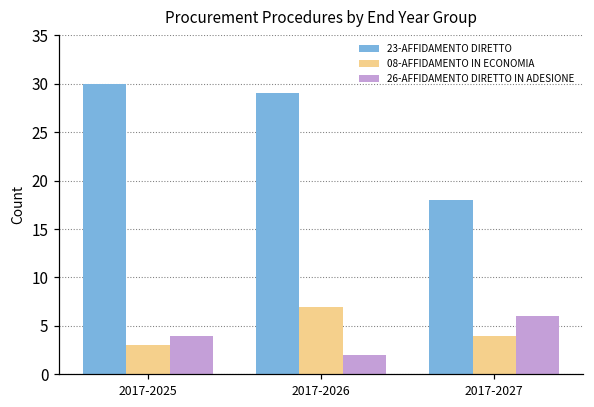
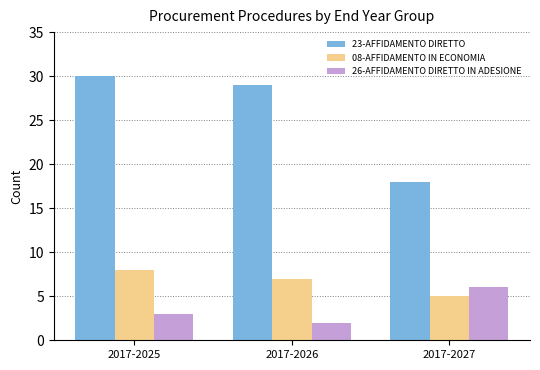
  {
    "23-AFFIDAMENTO DIRETTO": {
      "2017-2025": 30,
      "2017-2026": 29,
      "2017-2027": 18
    },
    "08-AFFIDAMENTO IN ECONOMIA": {
-     "2017-2025": 3,
+     "2017-2025": 8,
      "2017-2026": 7,
-     "2017-2027": 4
+     "2017-2027": 5
    },
    "26-AFFIDAMENTO DIRETTO IN ADESIONE": {
-     "2017-2025": 4,
+     "2017-2025": 3,
      "2017-2026": 2,
      "2017-2027": 6
    }
  }
